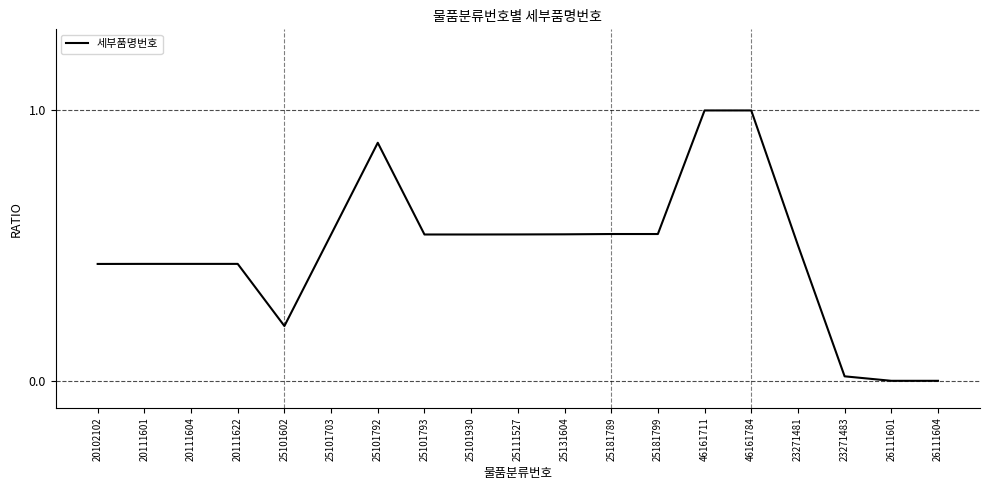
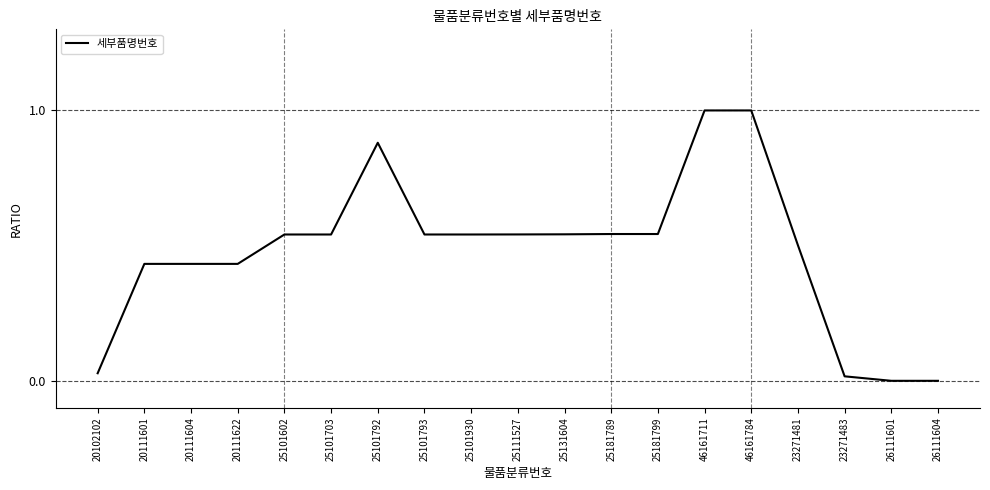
  {
-   "20102102": 0.43,
+   "20102102": 0.03,
    "20111601": 0.43,
    "20111604": 0.43,
    "20111622": 0.43,
-   "25101602": 0.20,
+   "25101602": 0.54,
    "25101703": 0.54,
    "25101792": 0.88,
    "25101793": 0.54,
    "25101930": 0.54,
    "25111527": 0.54,
    "25131604": 0.54,
    "25181789": 0.54,
    "25181799": 0.54,
    "46161711": 1.00,
    "46161784": 1.00,
    "23271481": 0.50,
    "23271483": 0.02,
    "26111601": 0.00,
    "26111604": 0.00
  }
